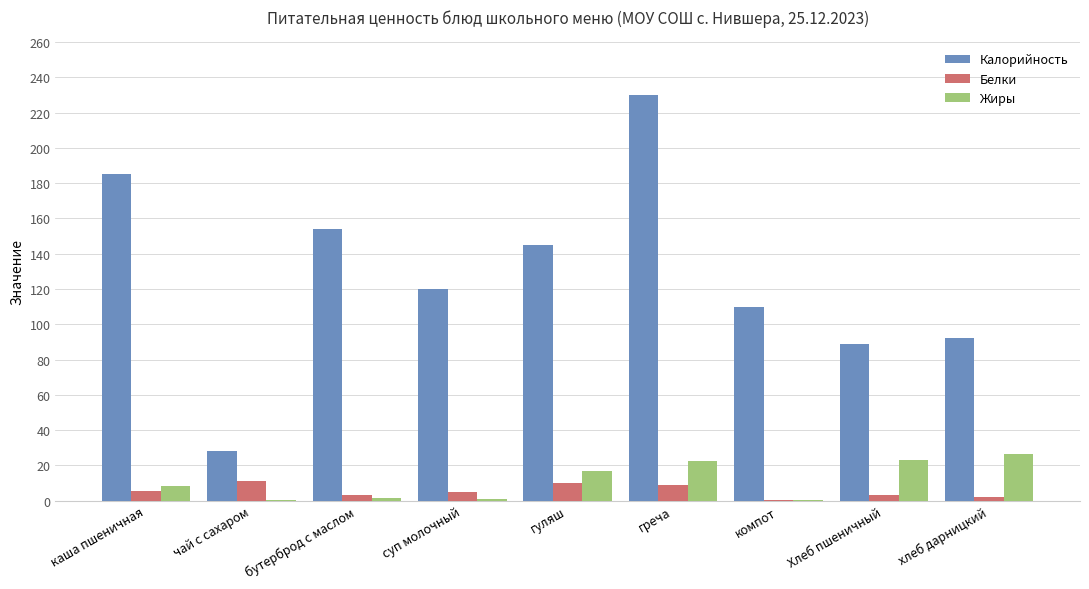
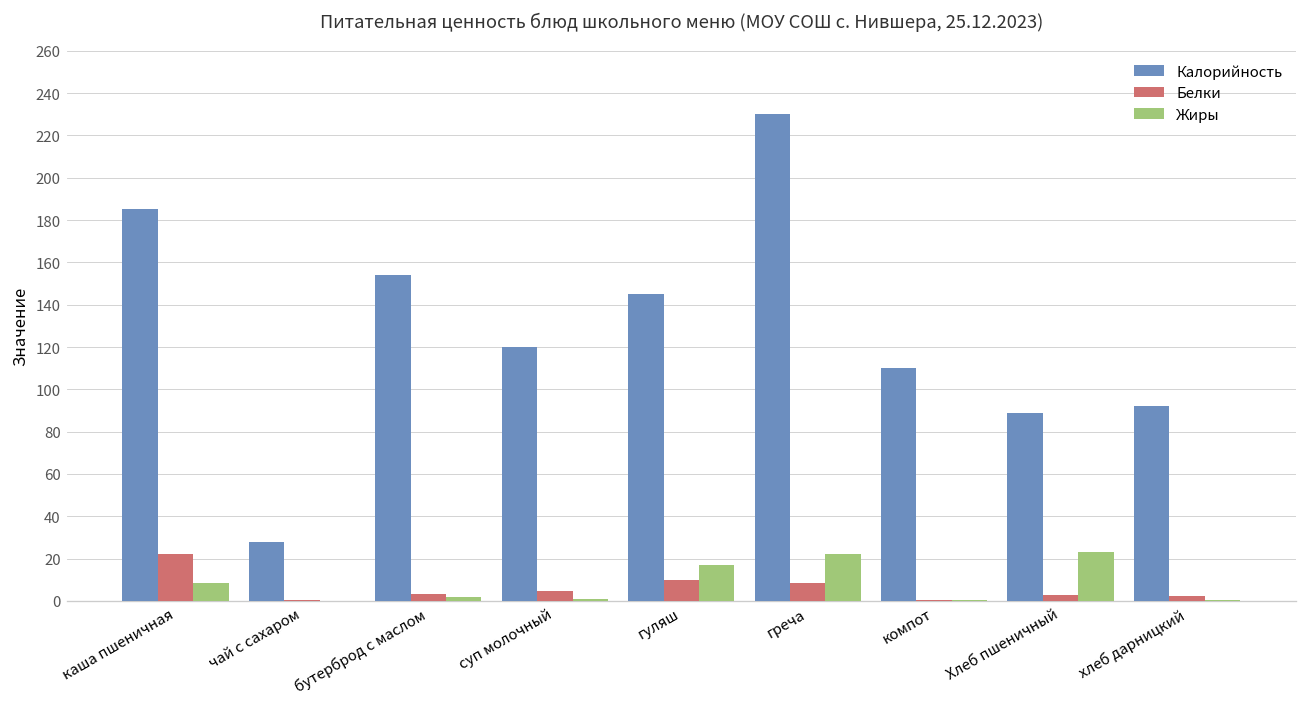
  {
    "Калорийность": {
      "каша пшеничная": 185,
      "чай с сахаром": 28,
      "бутерброд с маслом": 154,
      "суп молочный": 120,
      "гуляш": 145,
      "греча": 230,
      "компот": 110,
      "Хлеб пшеничный": 89,
      "хлеб дарницкий": 92
    },
    "Белки": {
-     "каша пшеничная": 5,
-     "чай с сахаром": 11,
+     "каша пшеничная": 22,
+     "чай с сахаром": 0,
      "бутерброд с маслом": 3,
      "суп молочный": 5,
      "гуляш": 10,
      "греча": 9,
      "Хлеб пшеничный": 3,
      "хлеб дарницкий": 2
    },
    "Жиры": {
      "каша пшеничная": 8,
      "бутерброд с маслом": 2,
      "гуляш": 17,
      "греча": 22,
      "Хлеб пшеничный": 23,
-     "хлеб дарницкий": 27
+     "хлеб дарницкий": 0
    }
  }
